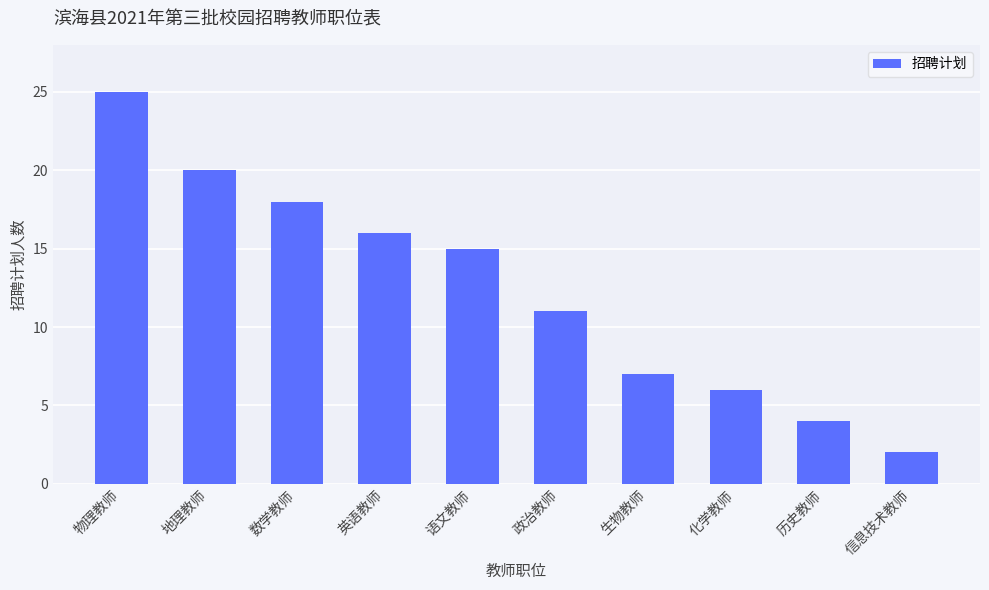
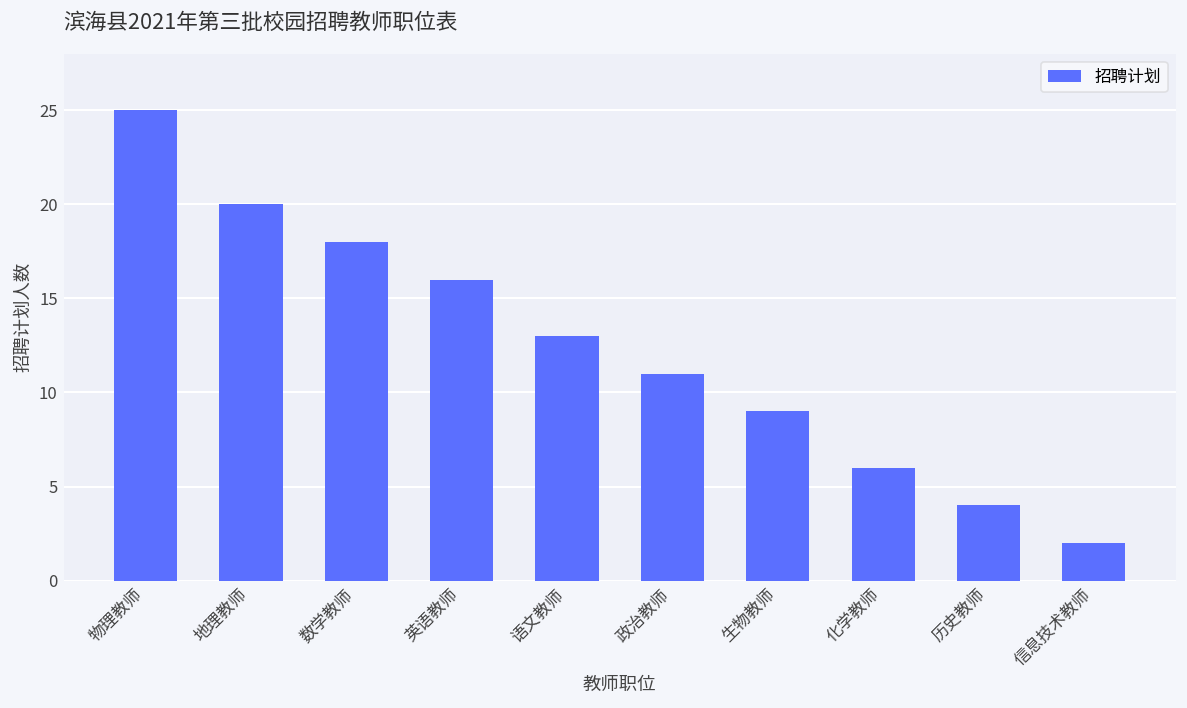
  {
    "物理教师": 25,
    "地理教师": 20,
    "数学教师": 18,
    "英语教师": 16,
-   "语文教师": 15,
+   "语文教师": 13,
    "政治教师": 11,
-   "生物教师": 7,
+   "生物教师": 9,
    "化学教师": 6,
    "历史教师": 4,
    "信息技术教师": 2
  }
